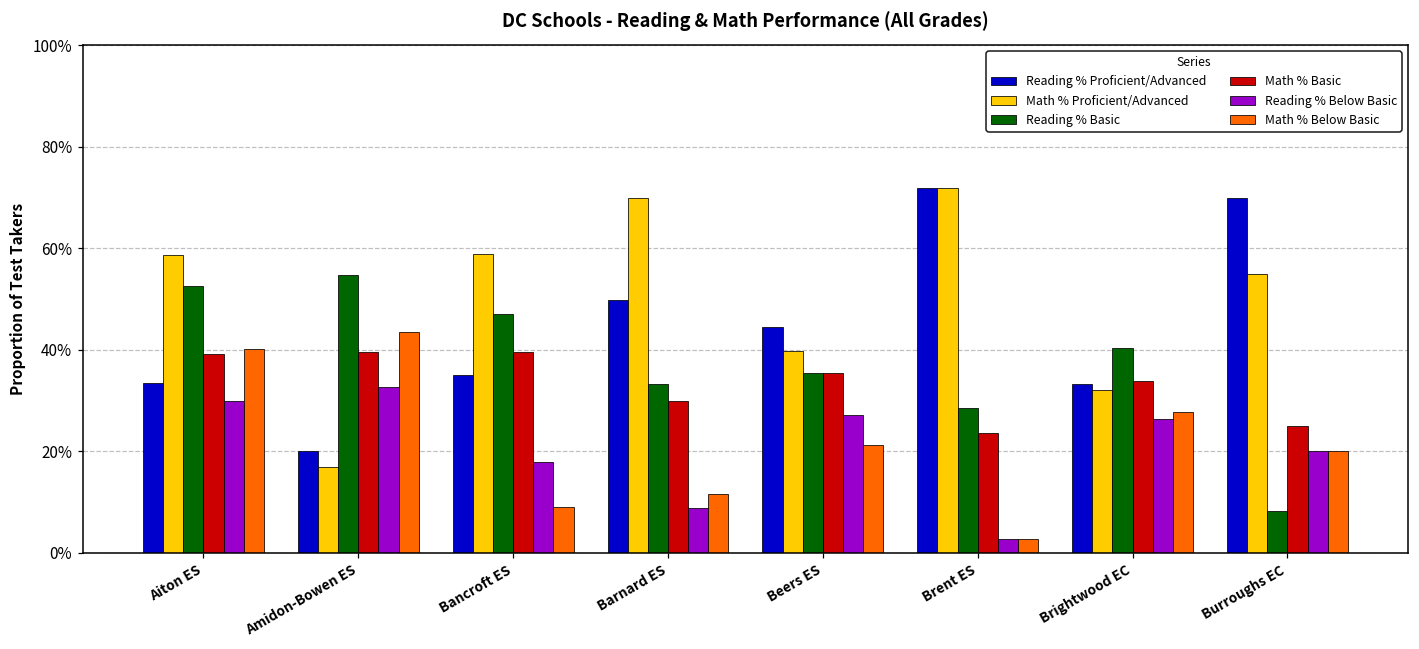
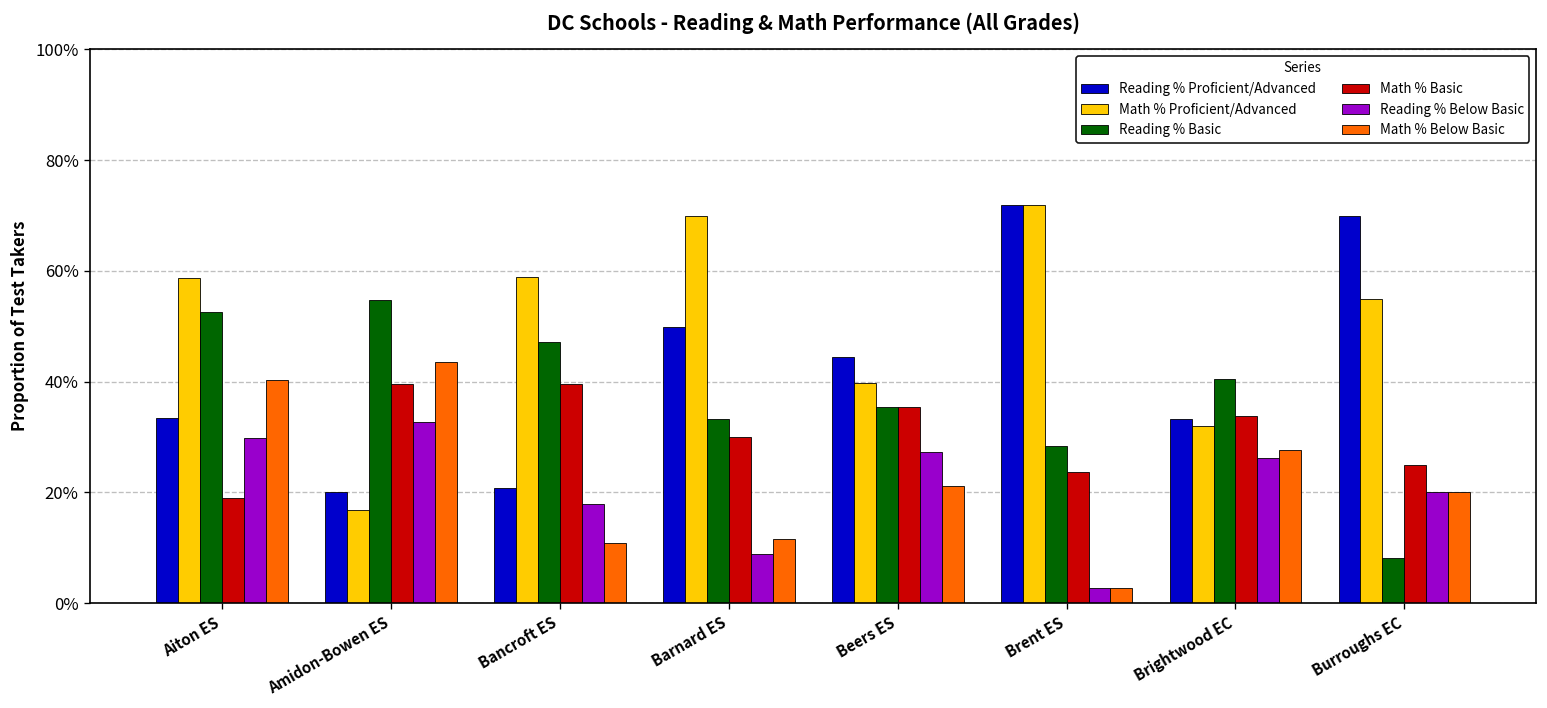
  {
    "Reading % Proficient/Advanced": {
      "Aiton ES": "34%",
      "Amidon-Bowen ES": "20%",
-     "Bancroft ES": "35%",
+     "Bancroft ES": "21%",
      "Barnard ES": "50%",
      "Beers ES": "44%",
      "Brent ES": "72%",
      "Brightwood EC": "33%",
      "Burroughs EC": "70%"
    },
    "Math % Proficient/Advanced": {
      "Aiton ES": "59%",
      "Amidon-Bowen ES": "17%",
      "Bancroft ES": "59%",
      "Barnard ES": "70%",
      "Beers ES": "40%",
      "Brent ES": "72%",
      "Brightwood EC": "32%",
      "Burroughs EC": "55%"
    },
    "Reading % Basic": {
      "Aiton ES": "53%",
      "Amidon-Bowen ES": "55%",
      "Bancroft ES": "47%",
      "Barnard ES": "33%",
      "Beers ES": "35%",
      "Brent ES": "28%",
      "Brightwood EC": "40%",
      "Burroughs EC": "8%"
    },
    "Math % Basic": {
-     "Aiton ES": "39%",
+     "Aiton ES": "19%",
      "Amidon-Bowen ES": "40%",
      "Bancroft ES": "40%",
      "Barnard ES": "30%",
      "Beers ES": "35%",
      "Brent ES": "24%",
      "Brightwood EC": "34%",
      "Burroughs EC": "25%"
    },
    "Reading % Below Basic": {
      "Aiton ES": "30%",
      "Amidon-Bowen ES": "33%",
      "Bancroft ES": "18%",
      "Barnard ES": "9%",
      "Beers ES": "27%",
      "Brent ES": "3%",
      "Brightwood EC": "26%",
      "Burroughs EC": "20%"
    },
    "Math % Below Basic": {
      "Aiton ES": "40%",
      "Amidon-Bowen ES": "44%",
-     "Bancroft ES": "9%",
+     "Bancroft ES": "11%",
      "Barnard ES": "12%",
      "Beers ES": "21%",
      "Brent ES": "3%",
      "Brightwood EC": "28%",
      "Burroughs EC": "20%"
    }
  }
